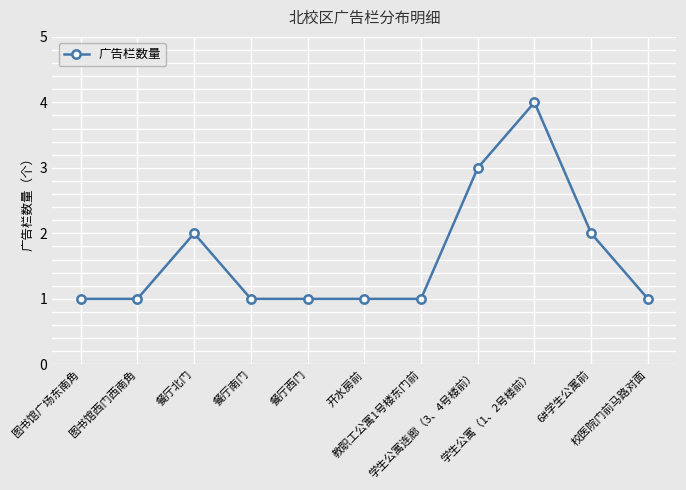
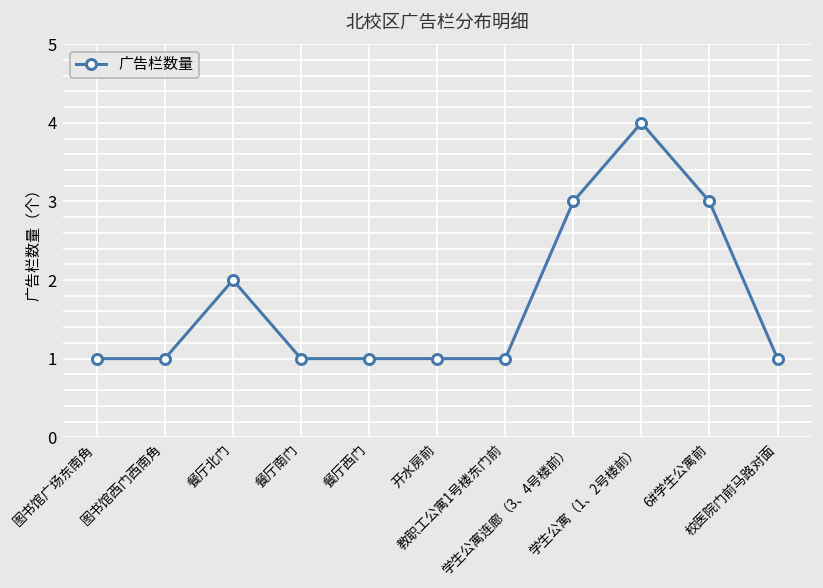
  {
    "图书馆广场东南角": 1,
    "图书馆西门西南角": 1,
    "餐厅北门": 2,
    "餐厅南门": 1,
    "餐厅西门": 1,
    "开水房前": 1,
    "教职工公寓1号楼东门前": 1,
    "学生公寓连廊（3、4号楼前）": 3,
    "学生公寓（1、2号楼前）": 4,
-   "6#学生公寓前": 2,
+   "6#学生公寓前": 3,
    "校医院门前马路对面": 1
  }
